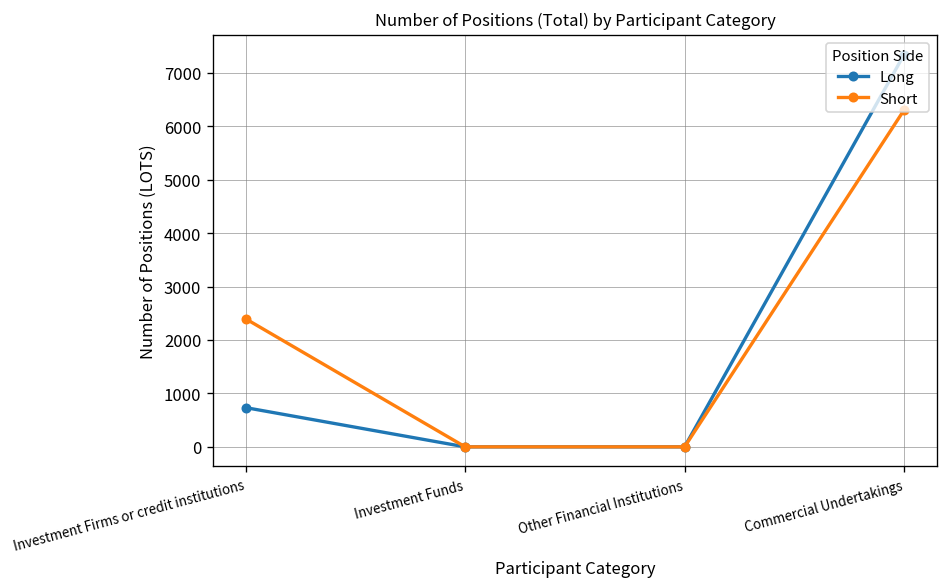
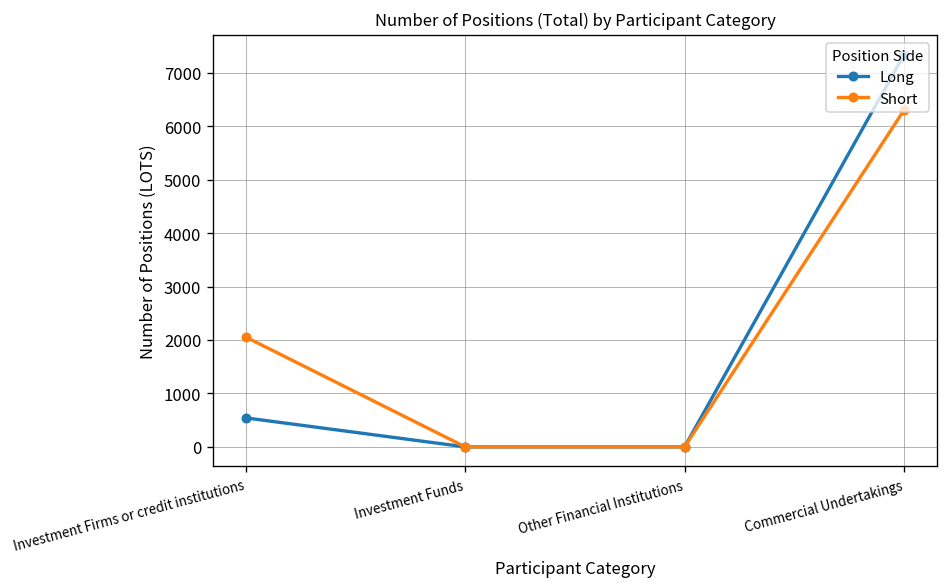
  {
    "Long": {
-     "Investment Firms or credit institutions": 700
+     "Investment Firms or credit institutions": 500
    },
    "Short": {
-     "Investment Firms or credit institutions": 2400
+     "Investment Firms or credit institutions": 2100
    }
  }
